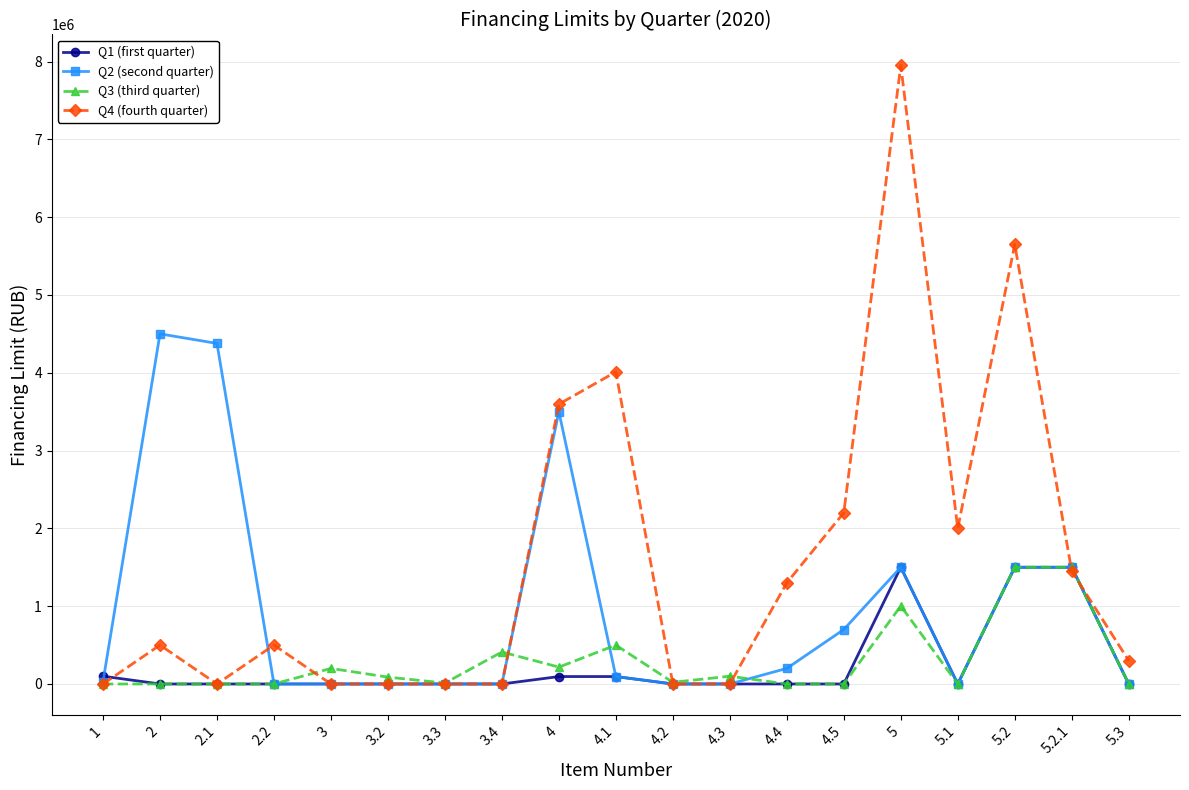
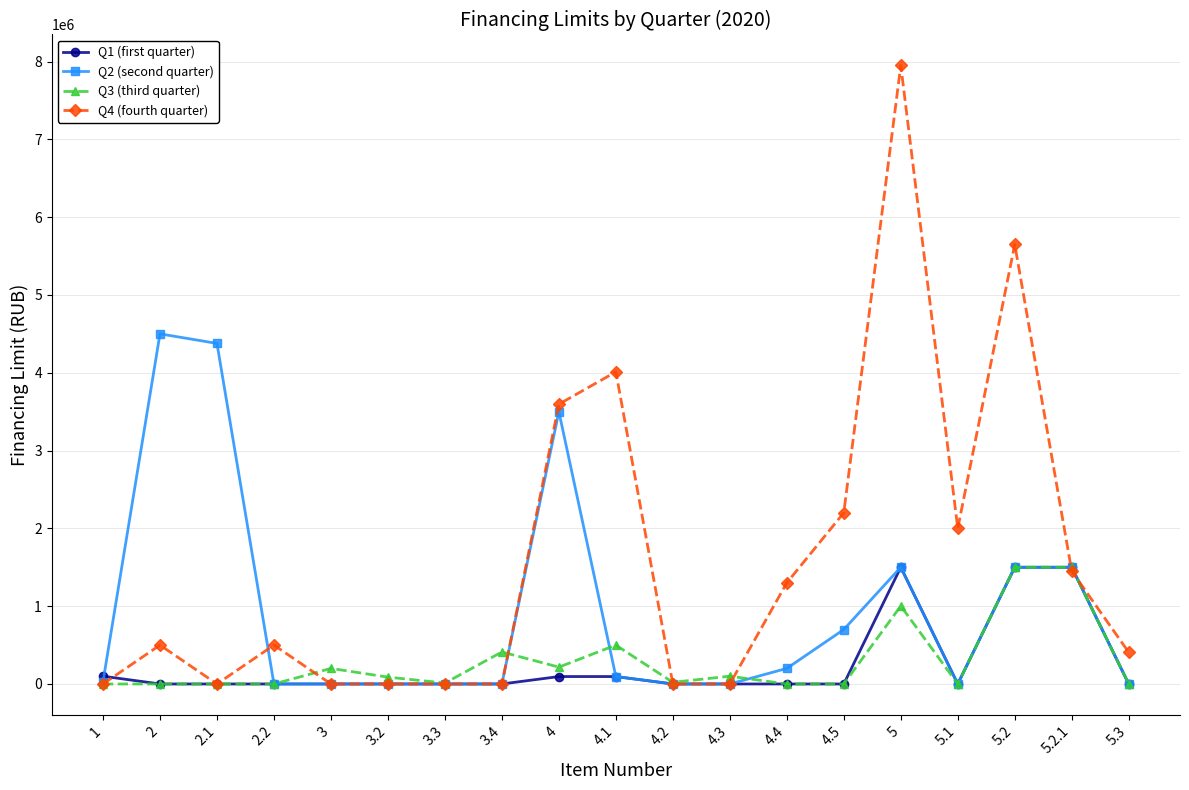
  {
    "Q1 (first quarter)": {
      "1": 100000,
      "4": 100000
    },
    "Q2 (second quarter)": {
      "2": 4500000,
      "2.1": 4400000,
      "4": 3500000,
      "4.4": 200000,
      "4.5": 700000
    },
    "Q3 (third quarter)": {
      "3": 200000,
      "3.2": 100000,
      "3.4": 400000,
      "4": 200000,
      "4.1": 500000,
      "4.3": 100000,
      "5": 1000000
    },
    "Q4 (fourth quarter)": {
      "2": 500000,
      "2.2": 500000,
      "4": 3600000,
      "4.1": 4000000,
      "4.4": 1300000,
      "4.5": 2200000,
      "5": 8000000,
      "5.1": 2000000,
      "5.2": 5700000,
      "5.2.1": 1500000,
-     "5.3": 300000
+     "5.3": 400000
    }
  }
